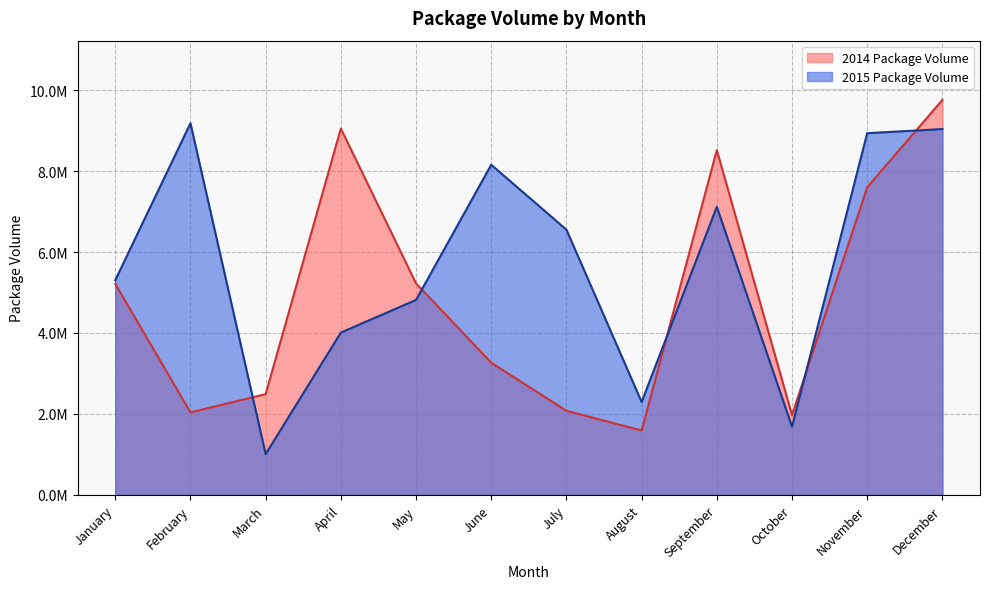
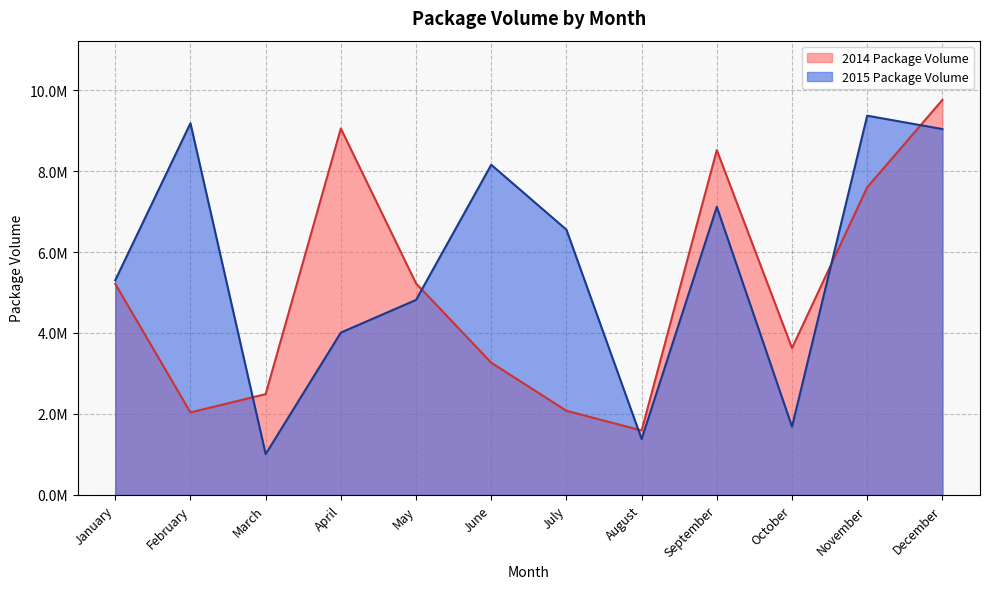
  {
    "2014 Package Volume": {
      "January": 5200000,
      "February": 2000000,
      "March": 2500000,
      "April": 9100000,
      "May": 5200000,
      "June": 3300000,
      "July": 2100000,
      "August": 1600000,
      "September": 8500000,
-     "October": 2000000,
+     "October": 3600000,
      "November": 7600000,
      "December": 9800000
    },
    "2015 Package Volume": {
      "January": 5300000,
      "February": 9200000,
      "March": 1000000,
      "April": 4000000,
      "May": 4800000,
      "June": 8200000,
      "July": 6600000,
-     "August": 2300000,
+     "August": 1400000,
      "September": 7100000,
      "October": 1700000,
-     "November": 8900000,
+     "November": 9400000,
      "December": 9000000
    }
  }
